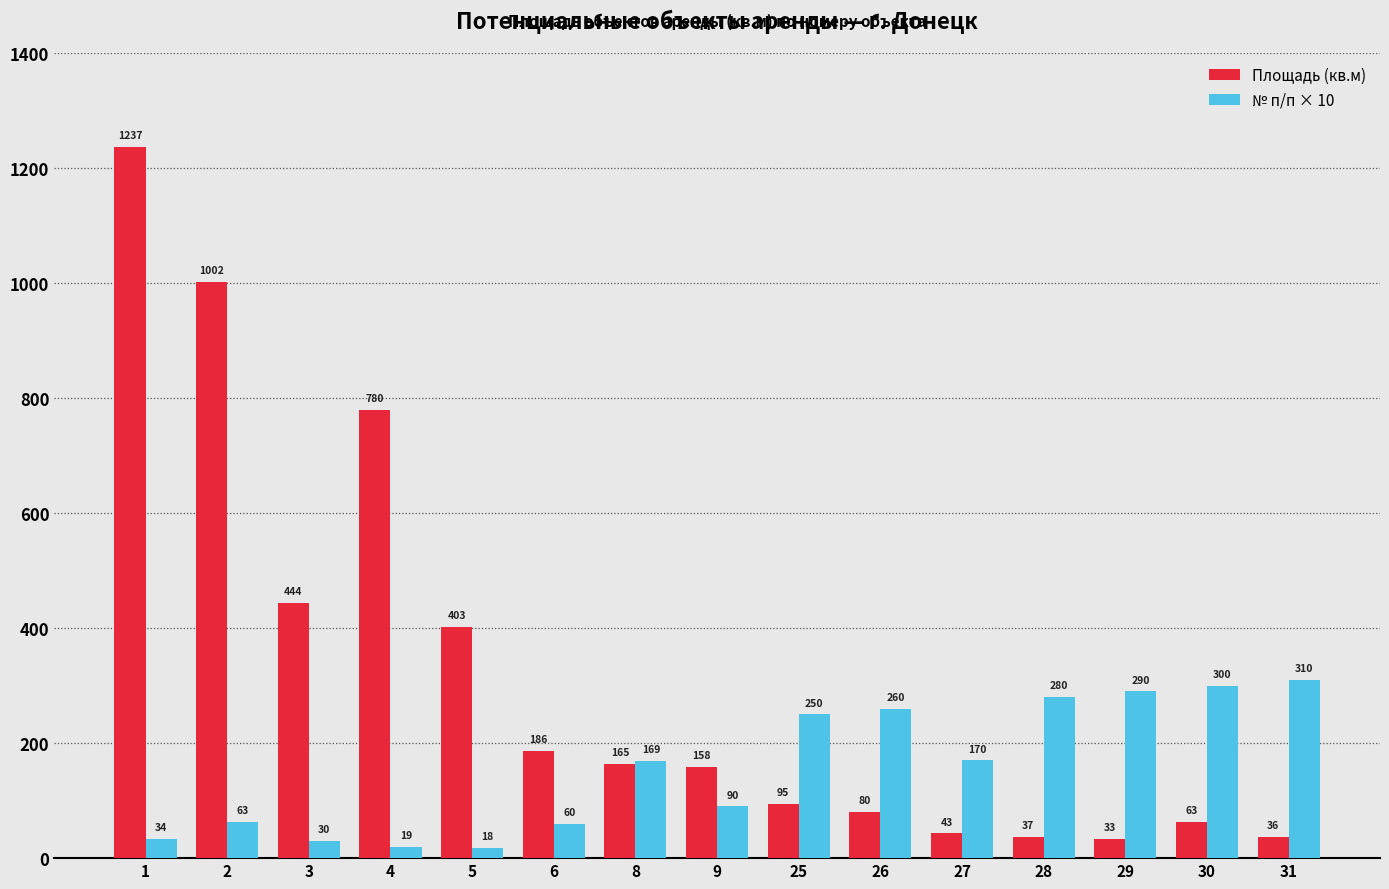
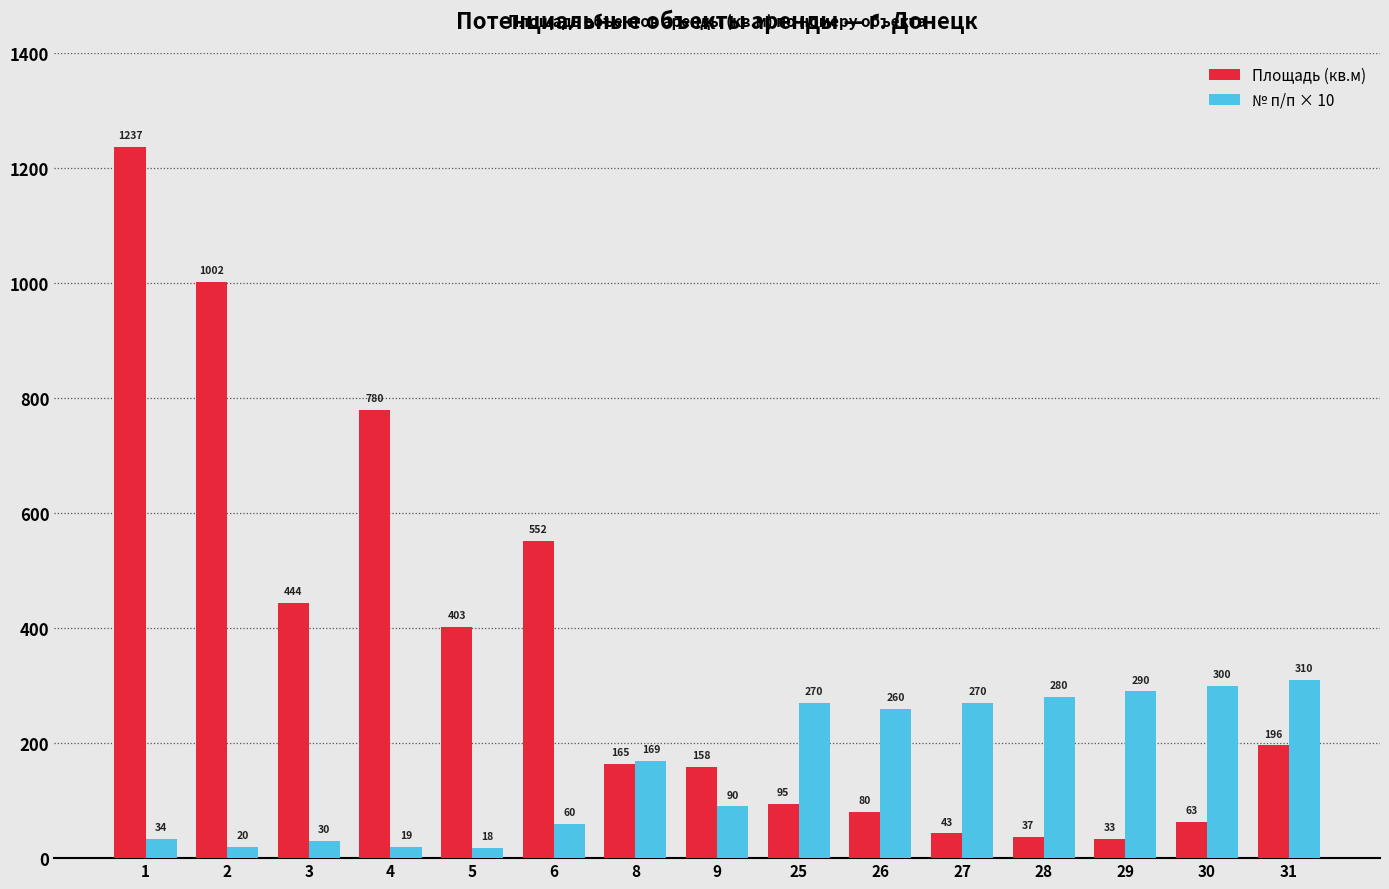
  {
    "Площадь (кв.м)": {
      "1": 1237,
      "2": 1002,
      "3": 444,
      "4": 780,
      "5": 403,
-     "6": 186,
+     "6": 552,
      "8": 165,
      "9": 158,
      "25": 95,
      "26": 80,
      "27": 43,
      "28": 37,
      "29": 33,
      "30": 63,
-     "31": 36
+     "31": 196
    },
    "№ п/п × 10": {
      "1": 34,
-     "2": 63,
+     "2": 20,
      "3": 30,
      "4": 19,
      "5": 18,
      "6": 60,
      "8": 169,
      "9": 90,
-     "25": 250,
+     "25": 270,
      "26": 260,
-     "27": 170,
+     "27": 270,
      "28": 280,
      "29": 290,
      "30": 300,
      "31": 310
    }
  }
